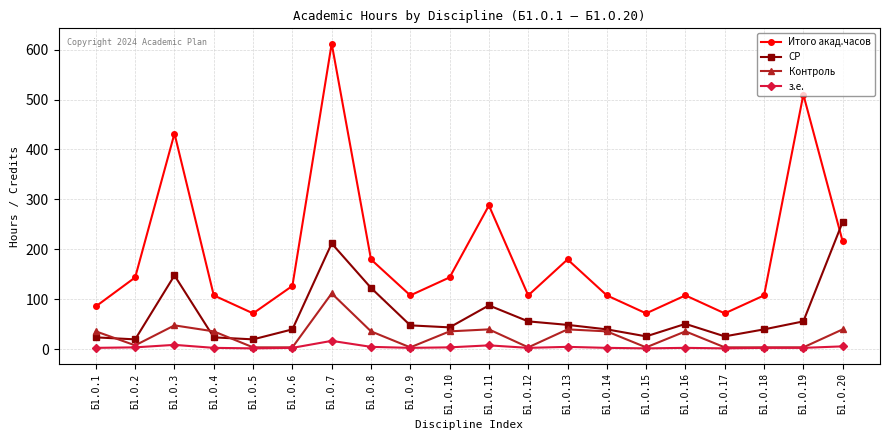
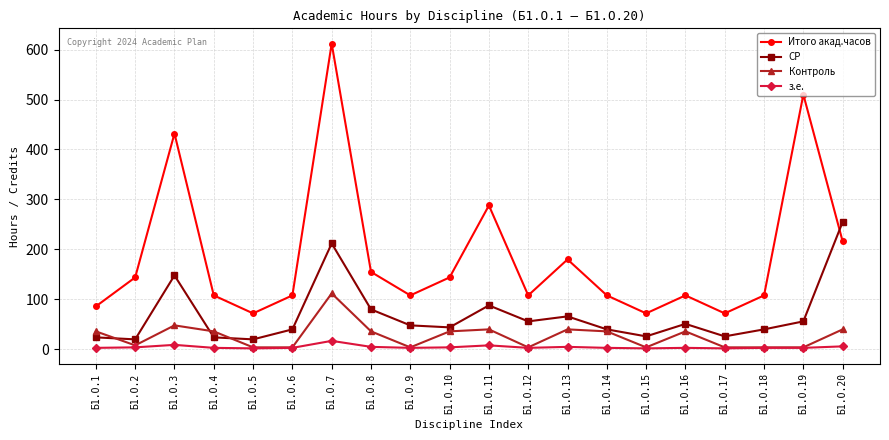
  {
    "Итого акад.часов": {
      "Б1.О.1": 90,
      "Б1.О.2": 140,
      "Б1.О.3": 430,
      "Б1.О.4": 110,
      "Б1.О.5": 70,
-     "Б1.О.6": 130,
+     "Б1.О.6": 110,
      "Б1.О.7": 610,
-     "Б1.О.8": 180,
+     "Б1.О.8": 160,
      "Б1.О.9": 110,
      "Б1.О.10": 140,
      "Б1.О.11": 290,
      "Б1.О.12": 110,
      "Б1.О.13": 180,
      "Б1.О.14": 110,
      "Б1.О.15": 70,
      "Б1.О.16": 110,
      "Б1.О.17": 70,
      "Б1.О.18": 110,
      "Б1.О.20": 220
    },
    "СР": {
      "Б1.О.1": 20,
      "Б1.О.2": 20,
      "Б1.О.3": 150,
      "Б1.О.4": 20,
      "Б1.О.5": 20,
      "Б1.О.6": 40,
      "Б1.О.7": 210,
-     "Б1.О.8": 120,
+     "Б1.О.8": 80,
      "Б1.О.9": 50,
      "Б1.О.10": 40,
      "Б1.О.11": 90,
      "Б1.О.12": 60,
-     "Б1.О.13": 50,
+     "Б1.О.13": 70,
      "Б1.О.15": 30,
      "Б1.О.16": 50,
      "Б1.О.17": 30,
      "Б1.О.18": 40,
      "Б1.О.19": 60,
      "Б1.О.20": 260
    }
  }
